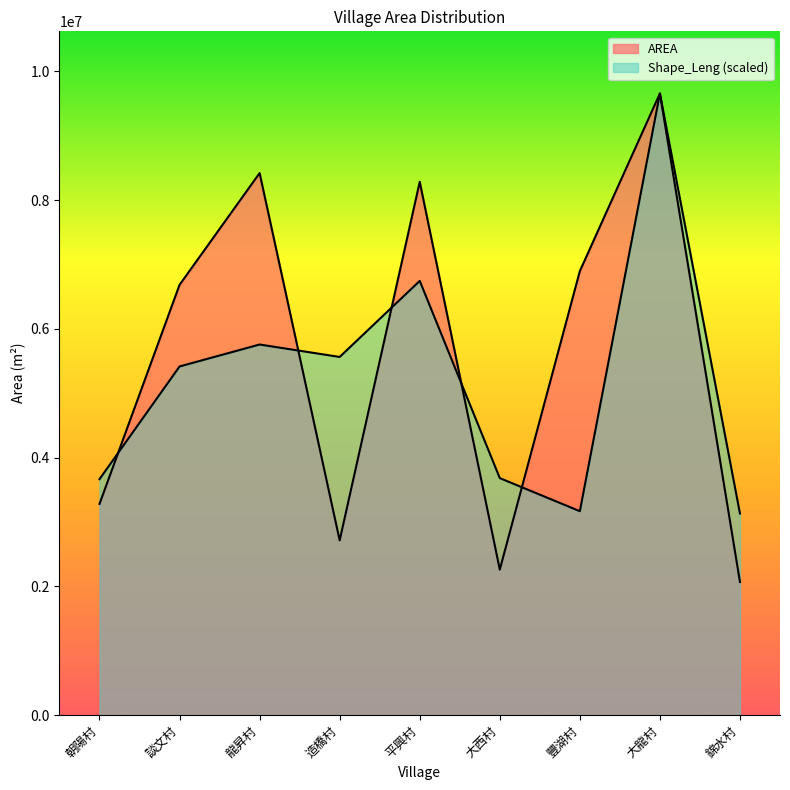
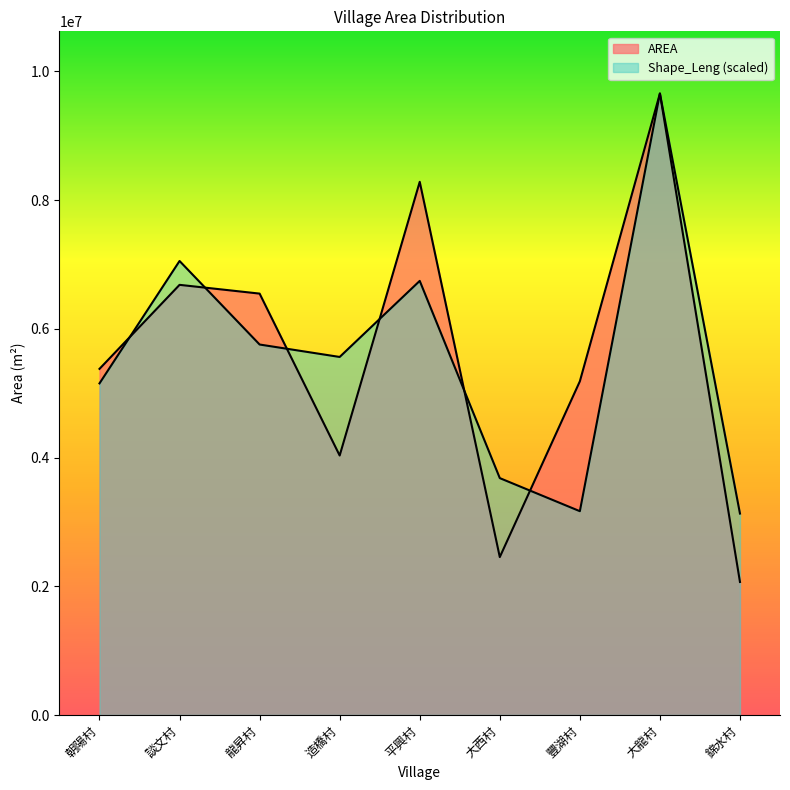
  {
    "AREA": {
-     "朝陽村": 3300000,
+     "朝陽村": 5400000,
      "談文村": 6700000,
-     "龍昇村": 8400000,
-     "造橋村": 2700000,
+     "龍昇村": 6500000,
+     "造橋村": 4000000,
      "平興村": 8300000,
-     "大西村": 2300000,
-     "豐湖村": 6900000,
+     "大西村": 2500000,
+     "豐湖村": 5200000,
      "錦水村": 2100000
    },
    "Shape_Leng (scaled)": {
-     "朝陽村": 3700000,
-     "談文村": 5400000,
+     "朝陽村": 5200000,
+     "談文村": 7100000,
      "龍昇村": 5800000,
      "造橋村": 5600000,
      "平興村": 6700000,
      "大西村": 3700000,
      "豐湖村": 3200000,
      "錦水村": 3100000
    }
  }
